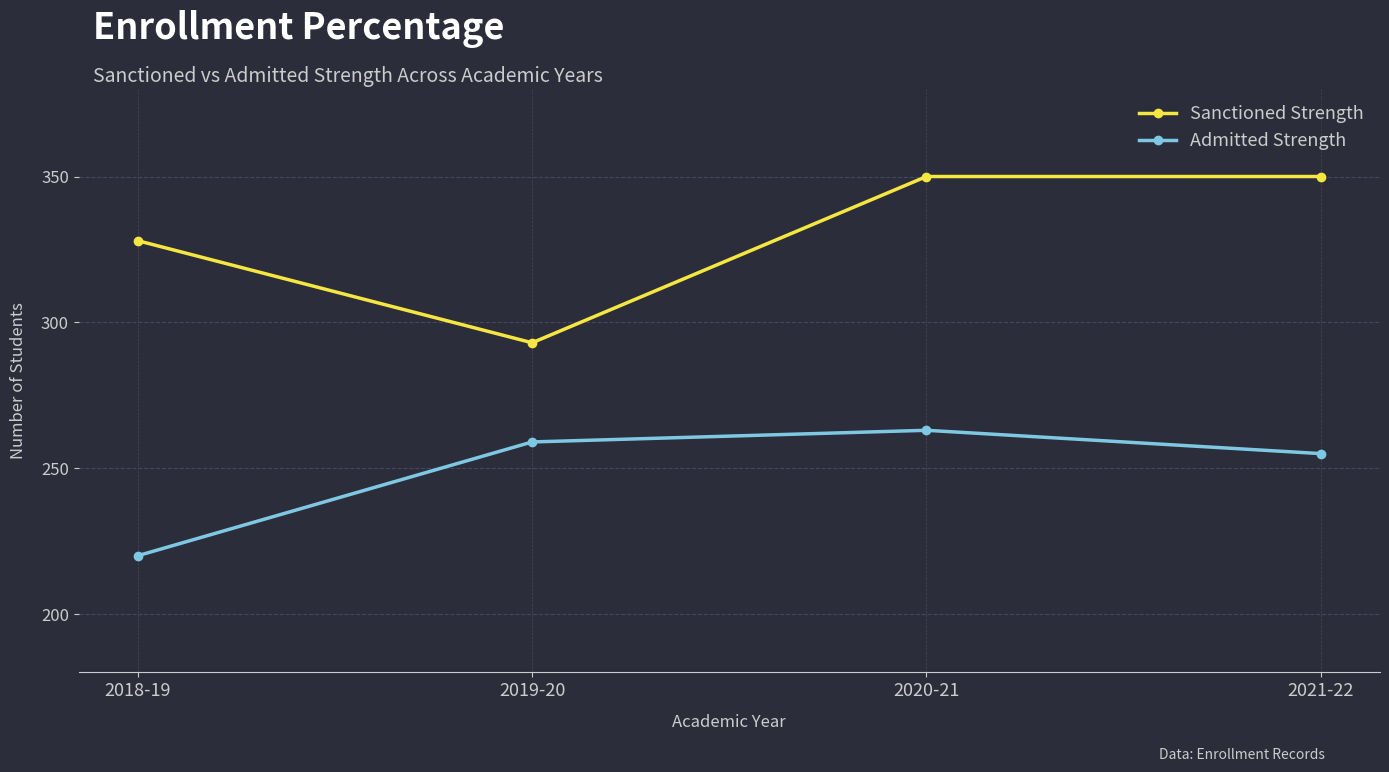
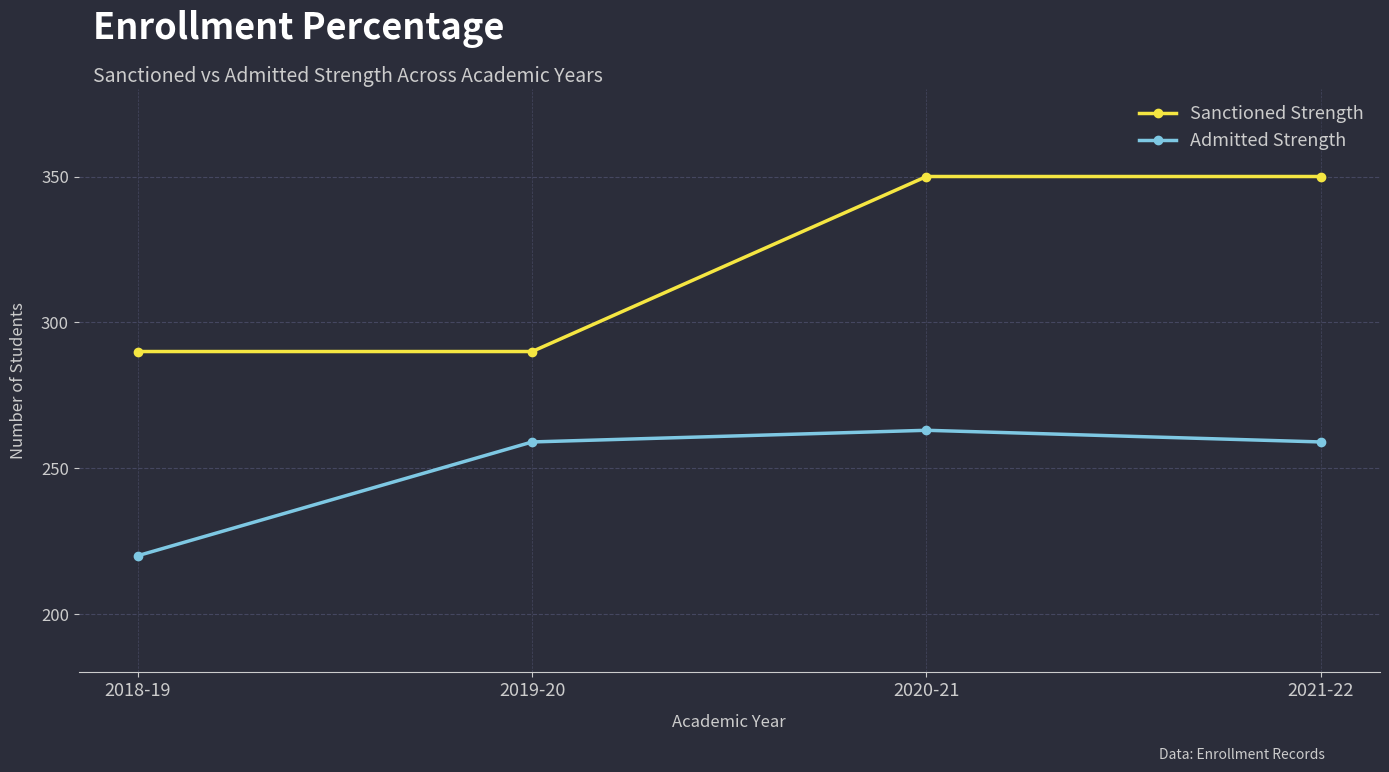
  {
    "Sanctioned Strength": {
-     "2018-19": 328,
-     "2019-20": 293,
+     "2018-19": 290,
+     "2019-20": 290,
      "2020-21": 350,
      "2021-22": 350
    },
    "Admitted Strength": {
      "2018-19": 220,
      "2019-20": 259,
      "2020-21": 263,
-     "2021-22": 255
+     "2021-22": 259
    }
  }
